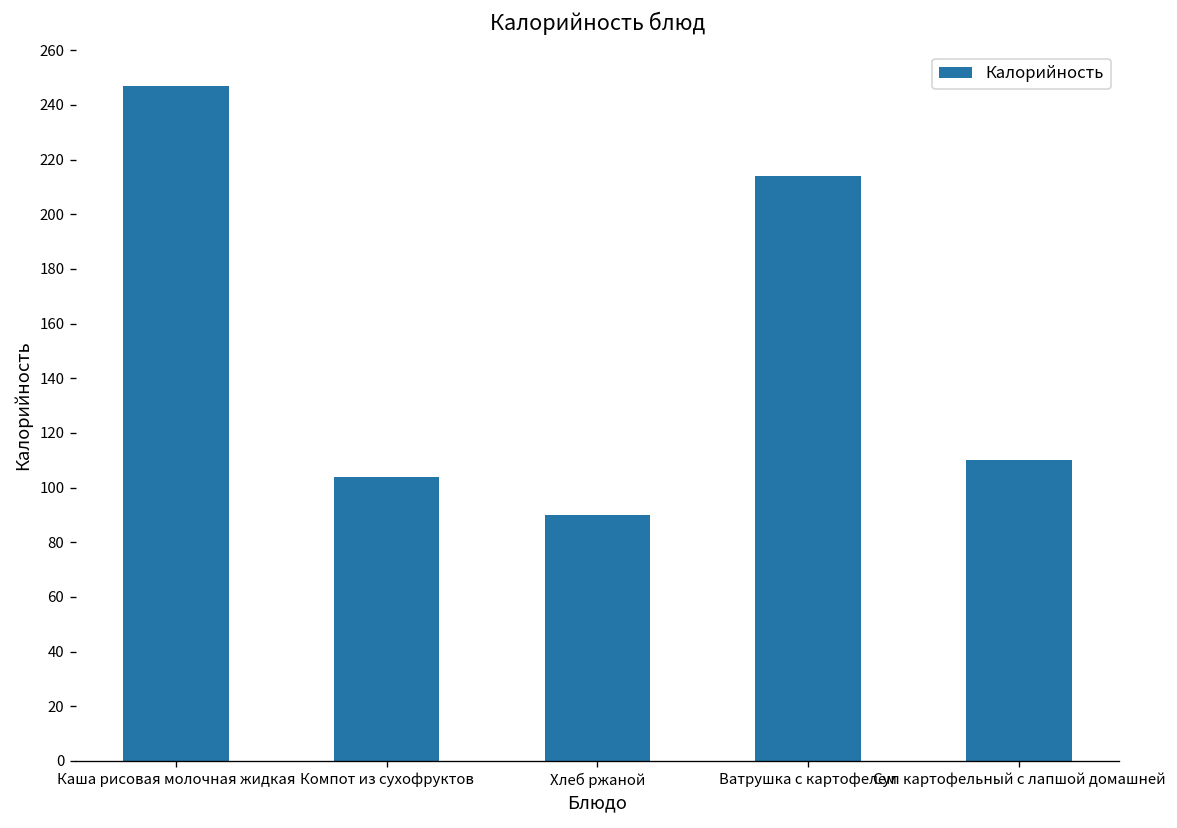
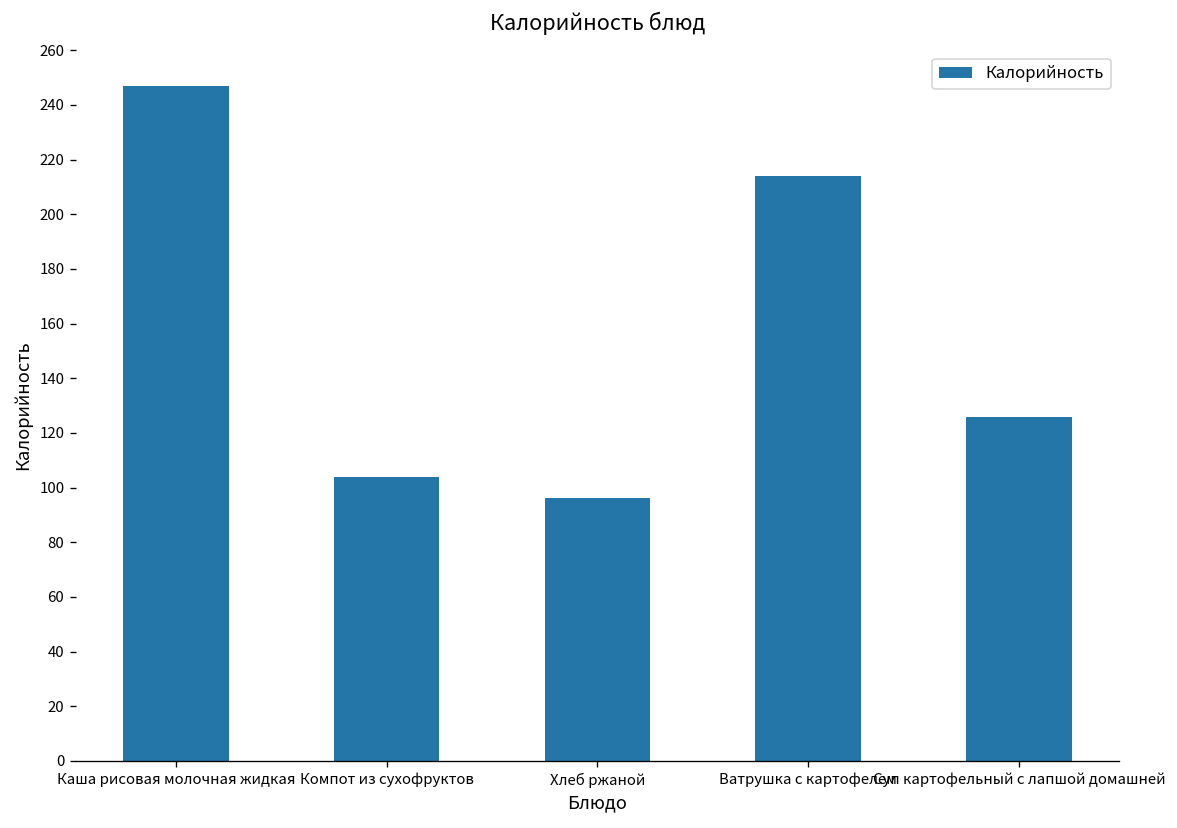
  {
    "Каша рисовая молочная жидкая": 247,
    "Компот из сухофруктов": 104,
-   "Хлеб ржаной": 90,
+   "Хлеб ржаной": 96,
    "Ватрушка с картофелем": 214,
-   "Суп картофельный с лапшой домашней": 110
+   "Суп картофельный с лапшой домашней": 126
  }
